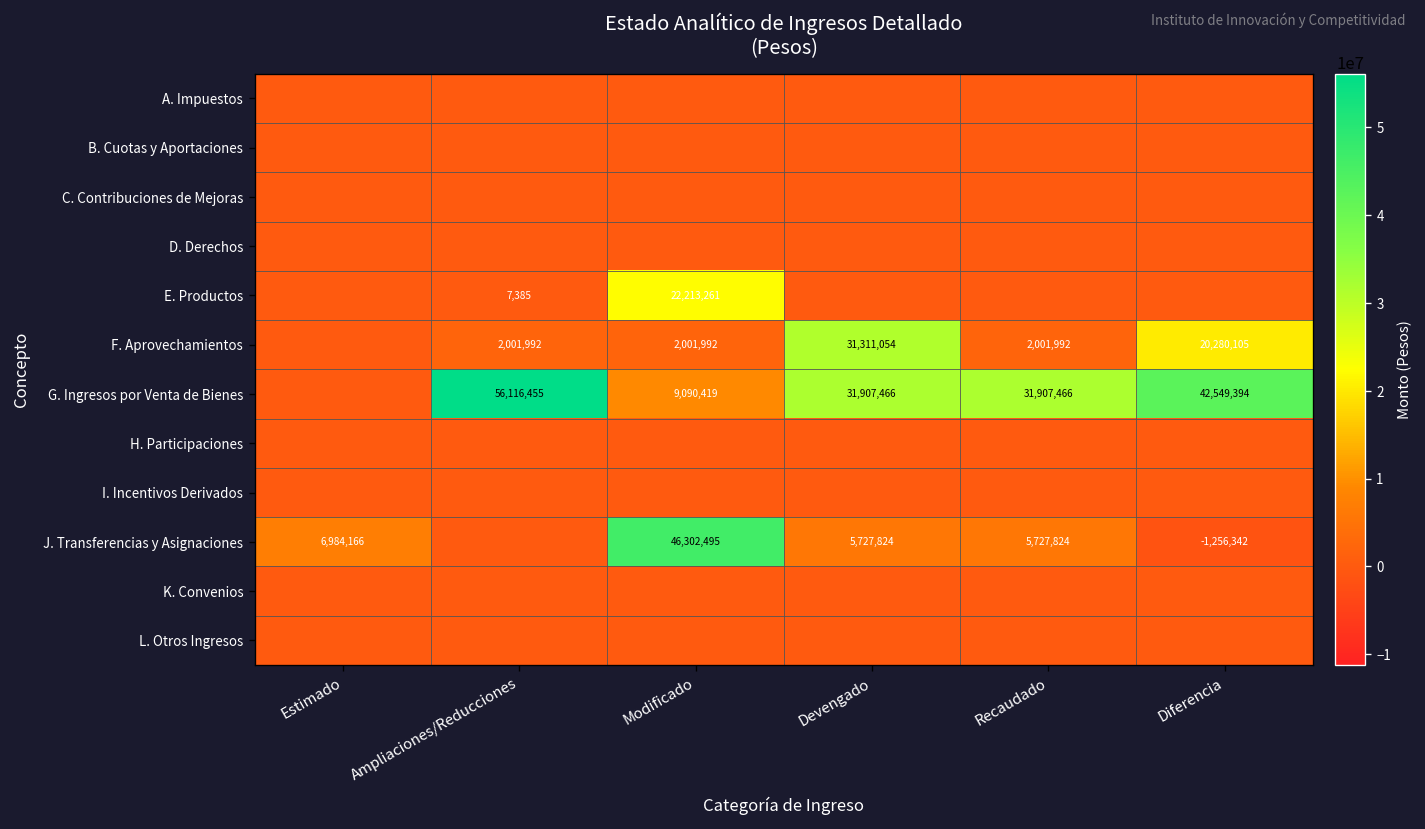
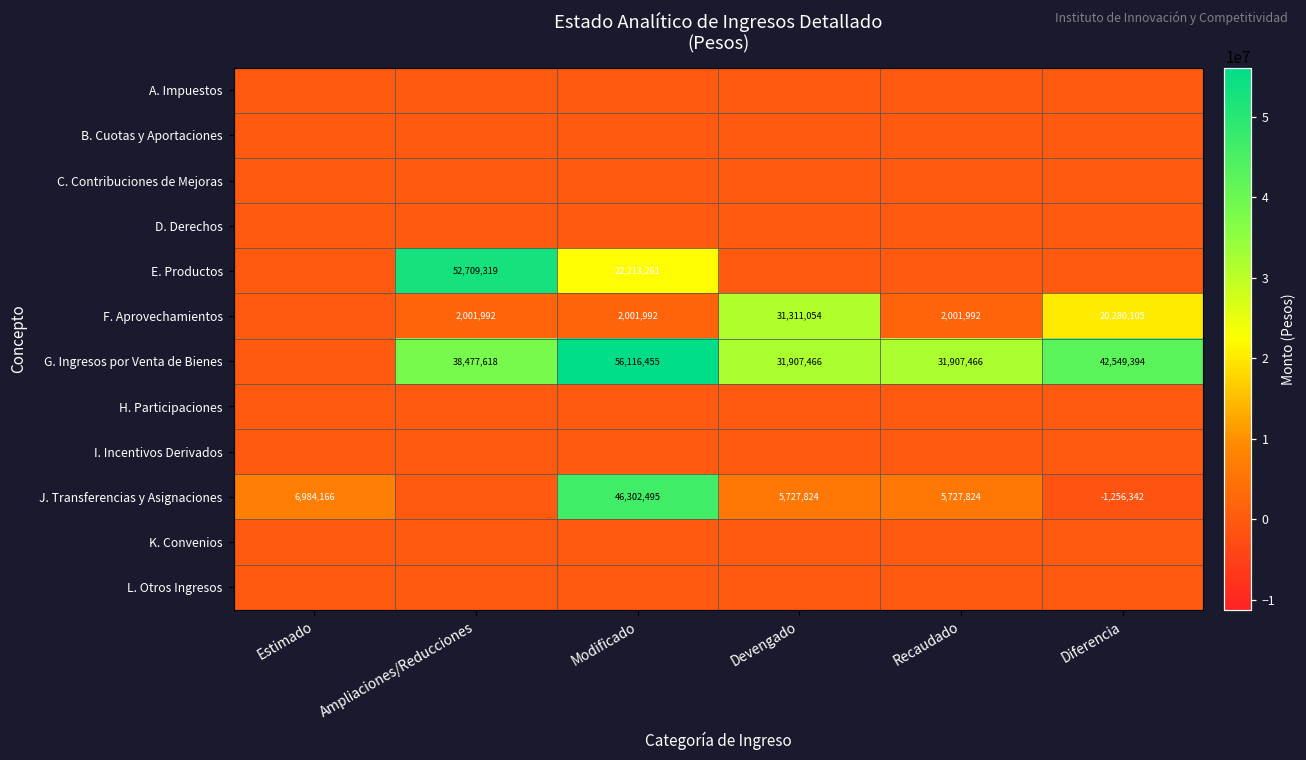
  {
    "E. Productos": {
-     "Ampliaciones/Reducciones": "7,385",
+     "Ampliaciones/Reducciones": "52,709,319",
      "Modificado": "22,213,261"
    },
    "F. Aprovechamientos": {
      "Ampliaciones/Reducciones": "2,001,992",
      "Modificado": "2,001,992",
      "Devengado": "31,311,054",
      "Recaudado": "2,001,992",
      "Diferencia": "20,280,105"
    },
    "G. Ingresos por Venta de Bienes": {
-     "Ampliaciones/Reducciones": "56,116,455",
-     "Modificado": "9,090,419",
+     "Ampliaciones/Reducciones": "38,477,618",
+     "Modificado": "56,116,455",
      "Devengado": "31,907,466",
      "Recaudado": "31,907,466",
      "Diferencia": "42,549,394"
    },
    "J. Transferencias y Asignaciones": {
      "Estimado": "6,984,166",
      "Modificado": "46,302,495",
      "Devengado": "5,727,824",
      "Recaudado": "5,727,824",
      "Diferencia": "-1,256,342"
    }
  }
